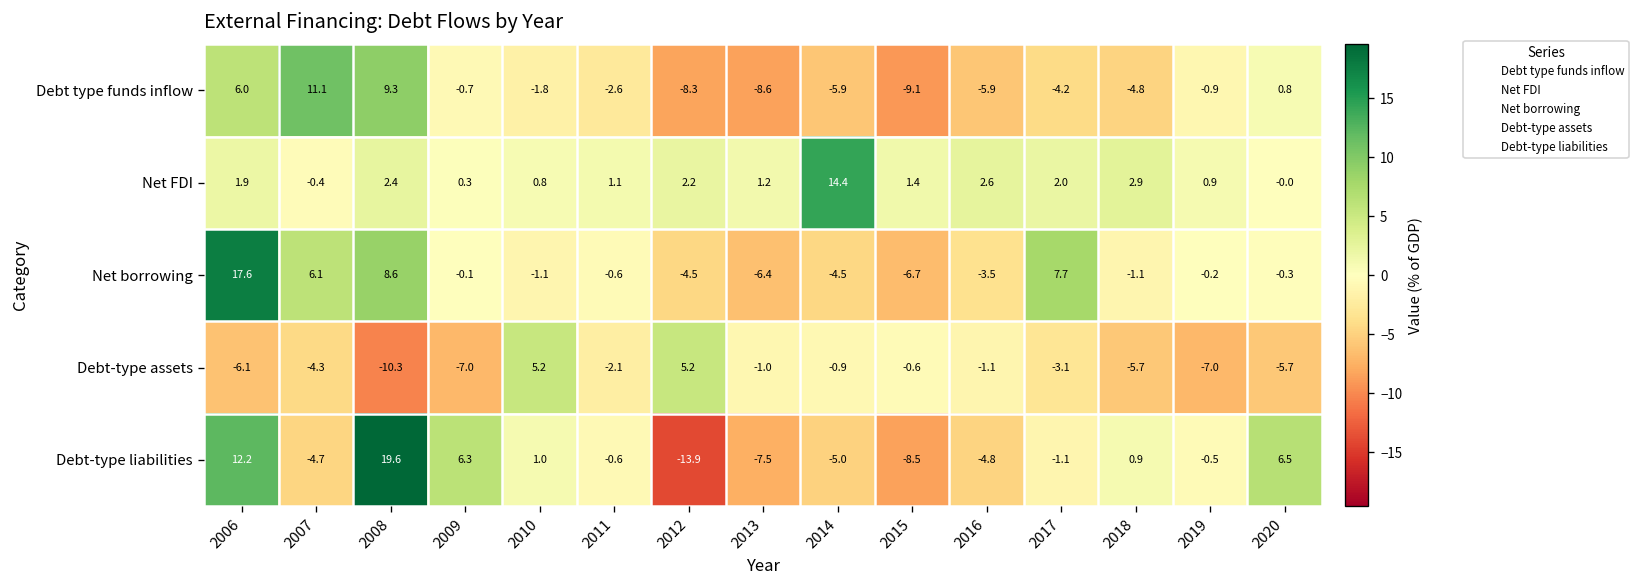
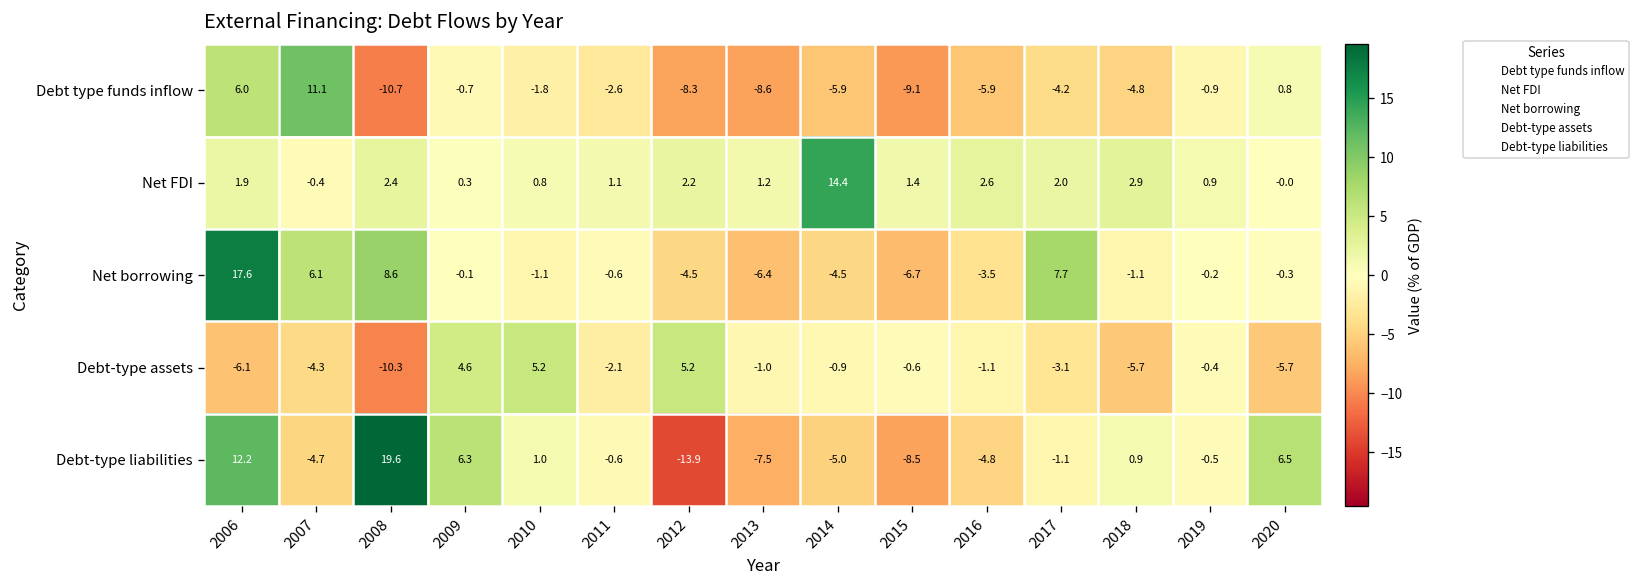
  {
    "Debt type funds inflow": {
      "2006": 6.0,
      "2007": 11.1,
-     "2008": 9.3,
+     "2008": -10.7,
      "2009": -0.7,
      "2010": -1.8,
      "2011": -2.6,
      "2012": -8.3,
      "2013": -8.6,
      "2014": -5.9,
      "2015": -9.1,
      "2016": -5.9,
      "2017": -4.2,
      "2018": -4.8,
      "2019": -0.9,
      "2020": 0.8
    },
    "Net FDI": {
      "2006": 1.9,
      "2007": -0.4,
      "2008": 2.4,
      "2009": 0.3,
      "2010": 0.8,
      "2011": 1.1,
      "2012": 2.2,
      "2013": 1.2,
      "2014": 14.4,
      "2015": 1.4,
      "2016": 2.6,
      "2017": 2.0,
      "2018": 2.9,
      "2019": 0.9,
      "2020": -0.0
    },
    "Net borrowing": {
      "2006": 17.6,
      "2007": 6.1,
      "2008": 8.6,
      "2009": -0.1,
      "2010": -1.1,
      "2011": -0.6,
      "2012": -4.5,
      "2013": -6.4,
      "2014": -4.5,
      "2015": -6.7,
      "2016": -3.5,
      "2017": 7.7,
      "2018": -1.1,
      "2019": -0.2,
      "2020": -0.3
    },
    "Debt-type assets": {
      "2006": -6.1,
      "2007": -4.3,
      "2008": -10.3,
-     "2009": -7.0,
+     "2009": 4.6,
      "2010": 5.2,
      "2011": -2.1,
      "2012": 5.2,
      "2013": -1.0,
      "2014": -0.9,
      "2015": -0.6,
      "2016": -1.1,
      "2017": -3.1,
      "2018": -5.7,
-     "2019": -7.0,
+     "2019": -0.4,
      "2020": -5.7
    },
    "Debt-type liabilities": {
      "2006": 12.2,
      "2007": -4.7,
      "2008": 19.6,
      "2009": 6.3,
      "2010": 1.0,
      "2011": -0.6,
      "2012": -13.9,
      "2013": -7.5,
      "2014": -5.0,
      "2015": -8.5,
      "2016": -4.8,
      "2017": -1.1,
      "2018": 0.9,
      "2019": -0.5,
      "2020": 6.5
    }
  }
